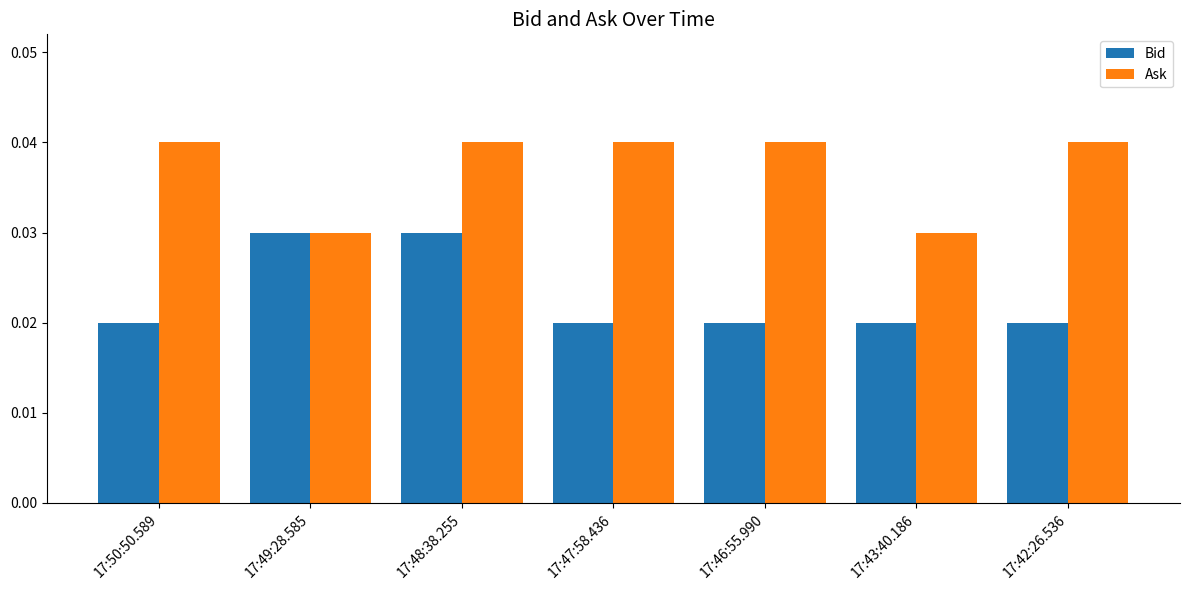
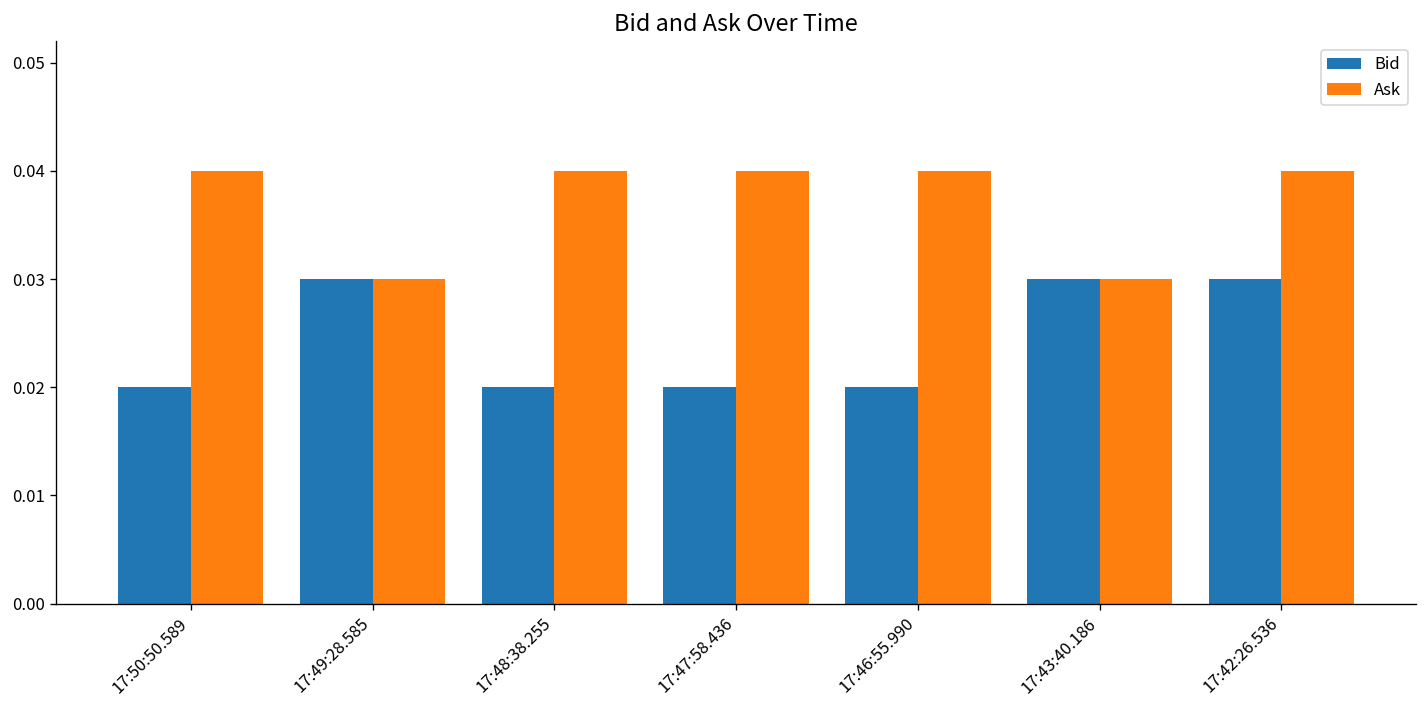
  {
    "Bid": {
      "17:50:50.589": 0.02,
      "17:49:28.585": 0.03,
-     "17:48:38.255": 0.03,
+     "17:48:38.255": 0.02,
      "17:47:58.436": 0.02,
      "17:46:55.990": 0.02,
-     "17:43:40.186": 0.02,
-     "17:42:26.536": 0.02
+     "17:43:40.186": 0.03,
+     "17:42:26.536": 0.03
    },
    "Ask": {
      "17:50:50.589": 0.04,
      "17:49:28.585": 0.03,
      "17:48:38.255": 0.04,
      "17:47:58.436": 0.04,
      "17:46:55.990": 0.04,
      "17:43:40.186": 0.03,
      "17:42:26.536": 0.04
    }
  }
